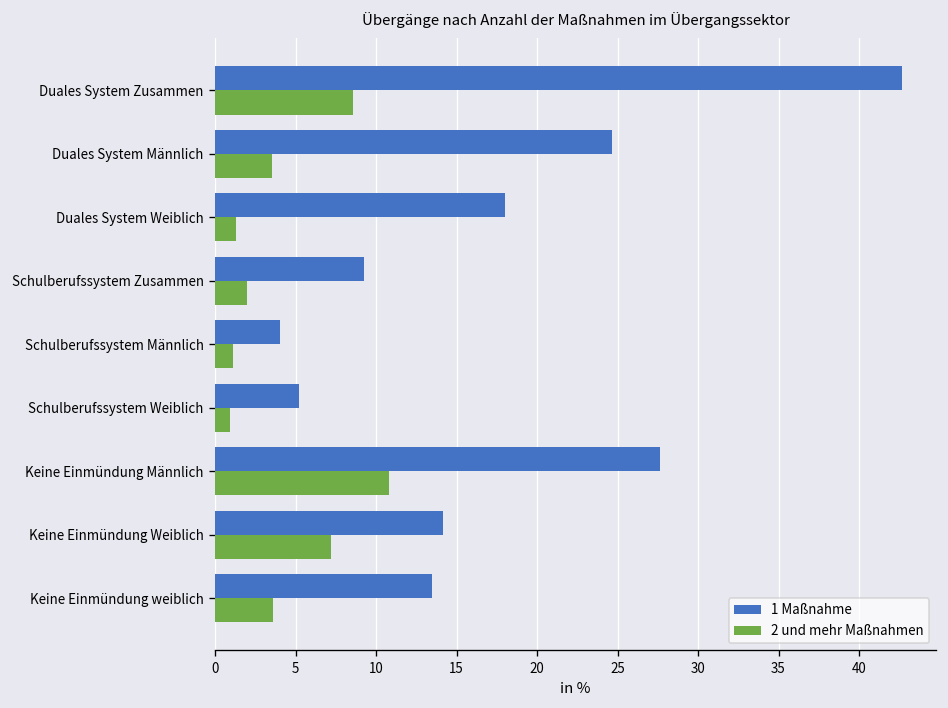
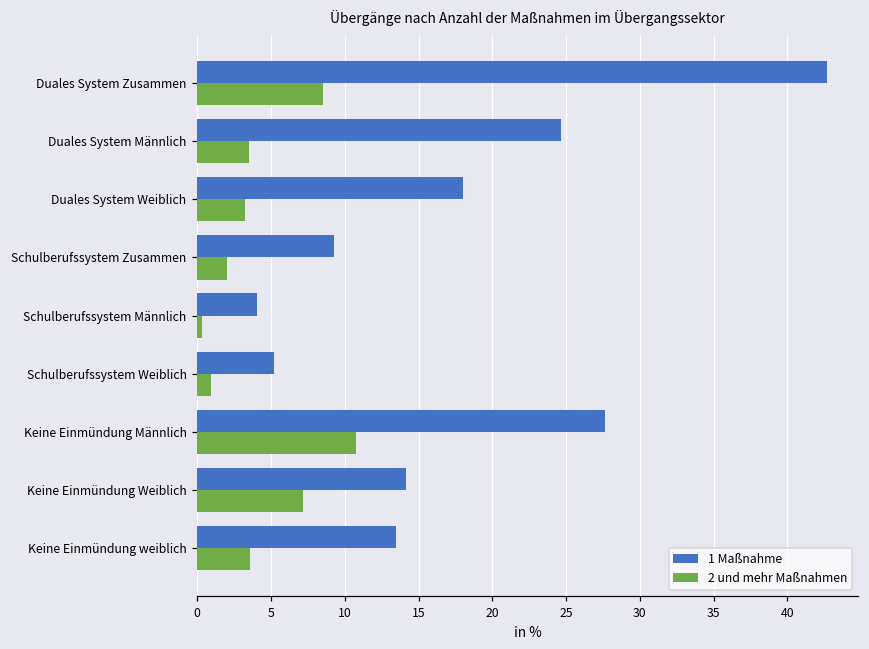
  {
    "1 Maßnahme": {
      "Duales System Zusammen": 42.7,
      "Duales System Männlich": 24.6,
      "Duales System Weiblich": 18.0,
      "Schulberufssystem Zusammen": 9.2,
      "Schulberufssystem Männlich": 4.1,
      "Schulberufssystem Weiblich": 5.2,
      "Keine Einmündung Männlich": 27.6,
      "Keine Einmündung Weiblich": 14.1,
      "Keine Einmündung weiblich": 13.5
    },
    "2 und mehr Maßnahmen": {
      "Duales System Zusammen": 8.5,
      "Duales System Männlich": 3.5,
-     "Duales System Weiblich": 1.3,
+     "Duales System Weiblich": 3.2,
      "Schulberufssystem Zusammen": 2.0,
-     "Schulberufssystem Männlich": 1.1,
+     "Schulberufssystem Männlich": 0.4,
      "Schulberufssystem Weiblich": 0.9,
      "Keine Einmündung Männlich": 10.8,
      "Keine Einmündung Weiblich": 7.2,
      "Keine Einmündung weiblich": 3.6
    }
  }
